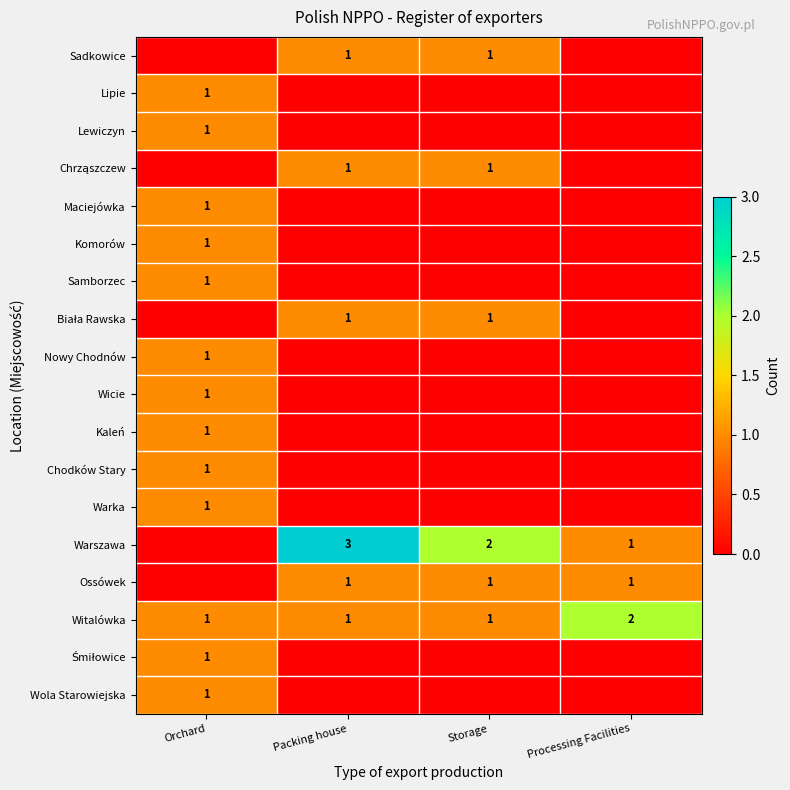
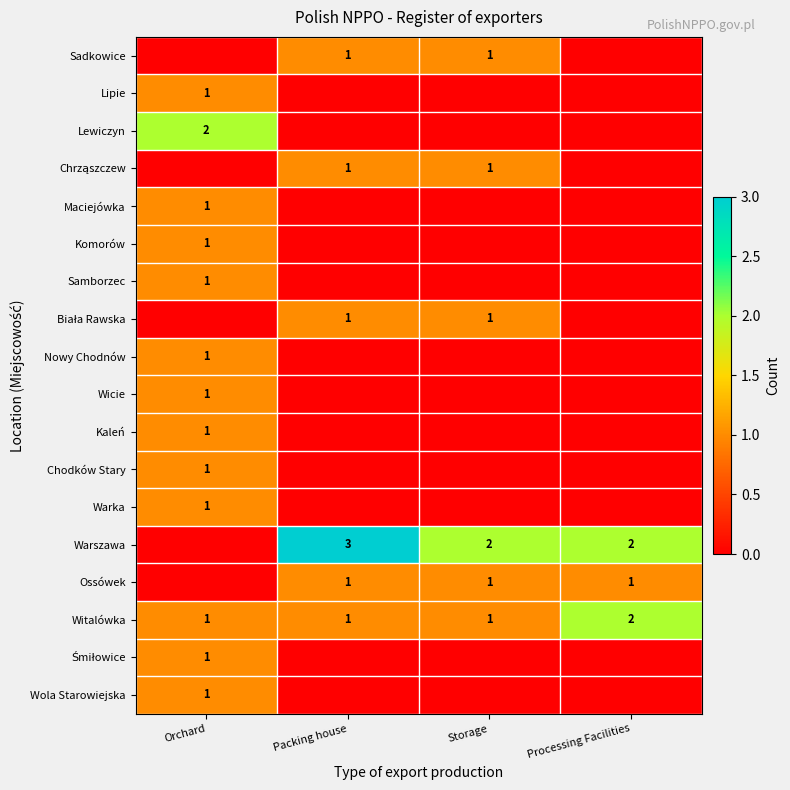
  {
    "Sadkowice": {
      "Packing house": 1,
      "Storage": 1
    },
    "Lipie": {
      "Orchard": 1
    },
    "Lewiczyn": {
-     "Orchard": 1
+     "Orchard": 2
    },
    "Chrząszczew": {
      "Packing house": 1,
      "Storage": 1
    },
    "Maciejówka": {
      "Orchard": 1
    },
    "Komorów": {
      "Orchard": 1
    },
    "Samborzec": {
      "Orchard": 1
    },
    "Biała Rawska": {
      "Packing house": 1,
      "Storage": 1
    },
    "Nowy Chodnów": {
      "Orchard": 1
    },
    "Wicie": {
      "Orchard": 1
    },
    "Kaleń": {
      "Orchard": 1
    },
    "Chodków Stary": {
      "Orchard": 1
    },
    "Warka": {
      "Orchard": 1
    },
    "Warszawa": {
      "Packing house": 3,
      "Storage": 2,
-     "Processing Facilities": 1
+     "Processing Facilities": 2
    },
    "Ossówek": {
      "Packing house": 1,
      "Storage": 1,
      "Processing Facilities": 1
    },
    "Witalówka": {
      "Orchard": 1,
      "Packing house": 1,
      "Storage": 1,
      "Processing Facilities": 2
    },
    "Śmiłowice": {
      "Orchard": 1
    },
    "Wola Starowiejska": {
      "Orchard": 1
    }
  }
